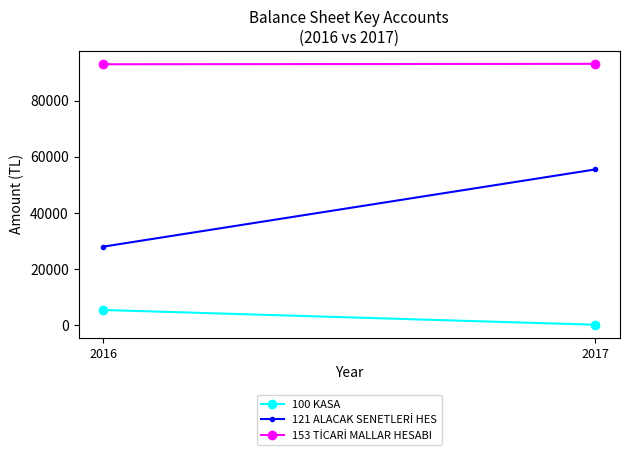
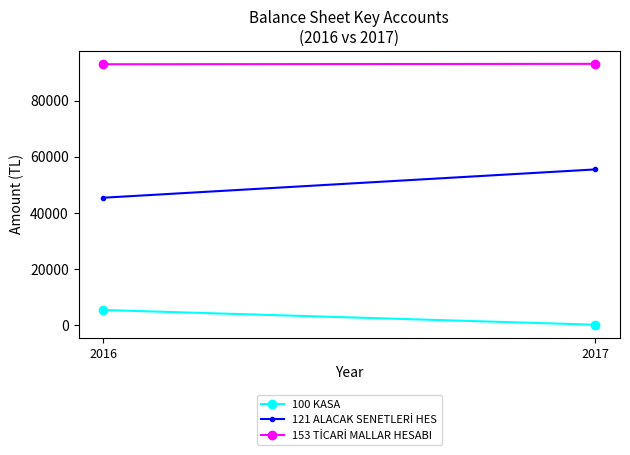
  {
    "100 KASA": {
      "2016": 5000,
      "2017": 0
    },
    "121 ALACAK SENETLERİ HES": {
-     "2016": 28000,
+     "2016": 45000,
      "2017": 56000
    },
    "153 TİCARİ MALLAR HESABI": {
      "2016": 93000,
      "2017": 93000
    }
  }
